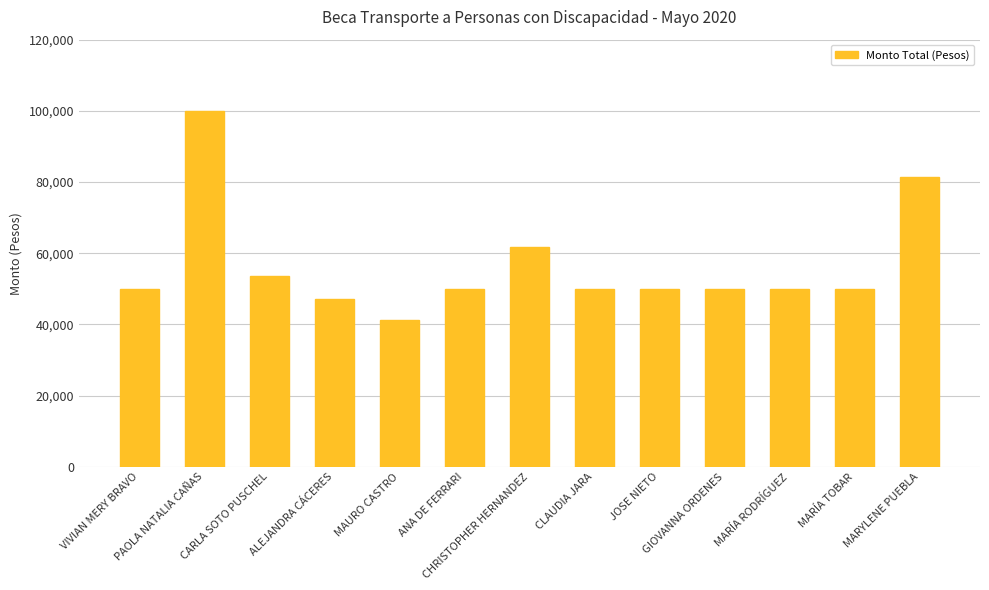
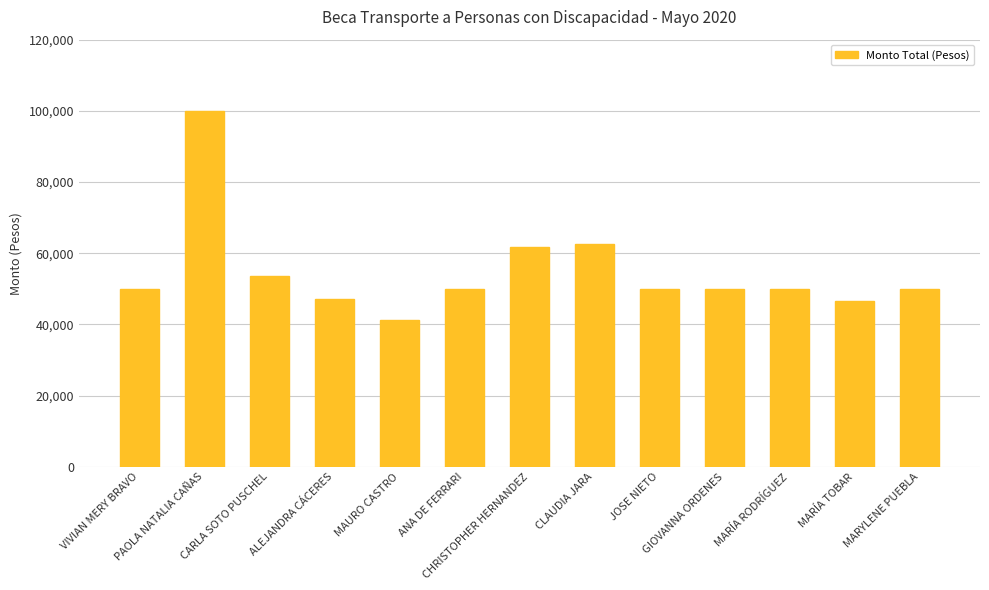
  {
    "VIVIAN MERY BRAVO": "50,000",
    "PAOLA NATALIA CAÑAS": "100,000",
    "CARLA SOTO PUSCHEL": "53,000",
    "ALEJANDRA CÁCERES": "47,000",
    "MAURO CASTRO": "41,000",
    "ANA DE FERRARI": "50,000",
    "CHRISTOPHER HERNANDEZ": "62,000",
-   "CLAUDIA JARA": "50,000",
+   "CLAUDIA JARA": "63,000",
    "JOSE NIETO": "50,000",
    "GIOVANNA ORDENES": "50,000",
    "MARÍA RODRÍGUEZ": "50,000",
-   "MARÍA TOBAR": "50,000",
-   "MARYLENE PUEBLA": "81,000"
+   "MARÍA TOBAR": "47,000",
+   "MARYLENE PUEBLA": "50,000"
  }
